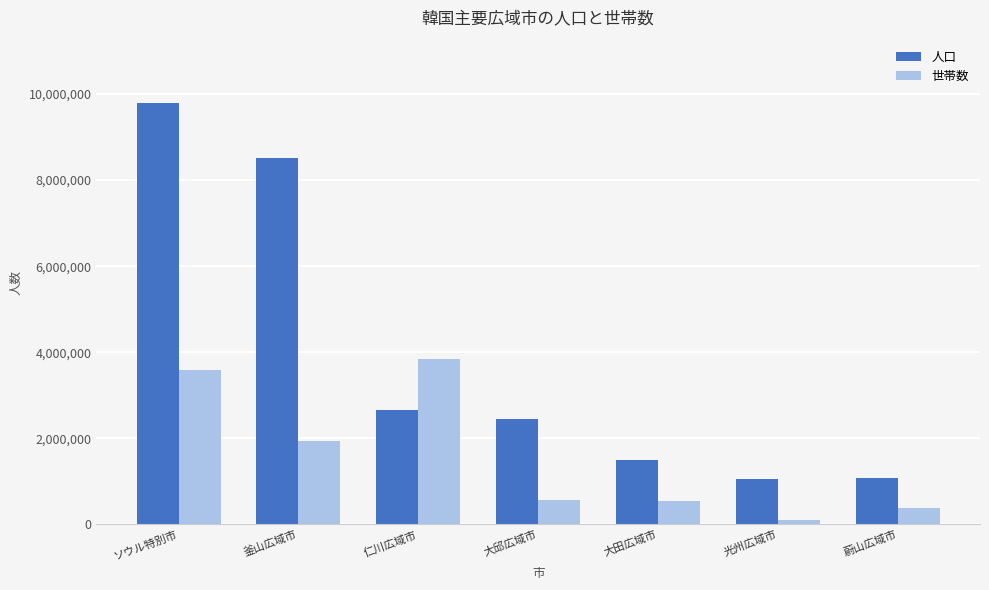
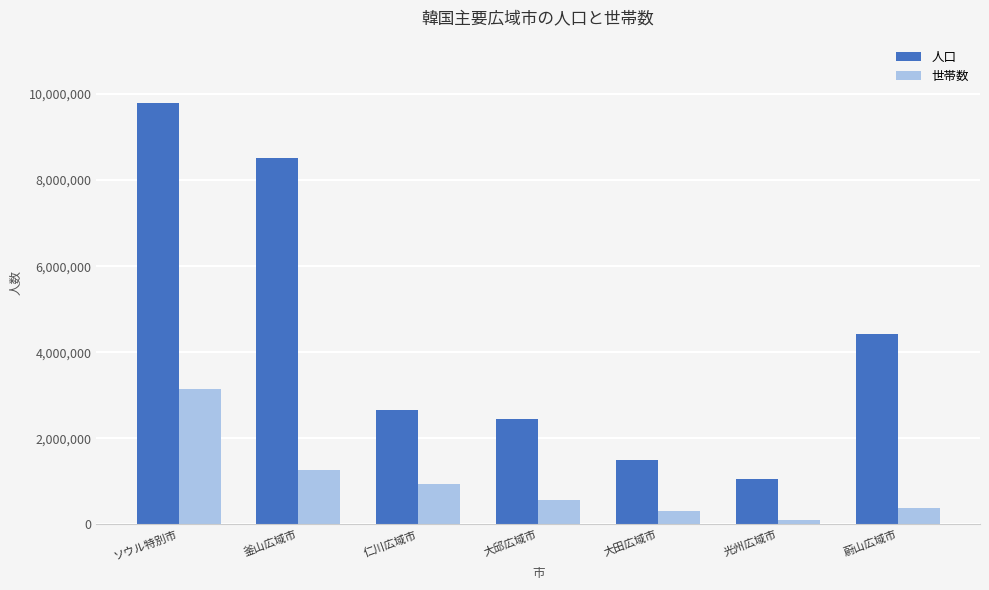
  {
    "人口": {
      "ソウル特別市": "9,800,000",
      "釜山広域市": "8,500,000",
      "仁川広域市": "2,700,000",
      "大邱広域市": "2,400,000",
      "大田広域市": "1,500,000",
      "光州広域市": "1,100,000",
-     "蔚山広域市": "1,100,000"
+     "蔚山広域市": "4,400,000"
    },
    "世帯数": {
-     "ソウル特別市": "3,600,000",
-     "釜山広域市": "1,900,000",
-     "仁川広域市": "3,800,000",
+     "ソウル特別市": "3,100,000",
+     "釜山広域市": "1,300,000",
+     "仁川広域市": "900,000",
      "大邱広域市": "600,000",
-     "大田広域市": "500,000",
+     "大田広域市": "300,000",
      "光州広域市": "100,000",
      "蔚山広域市": "400,000"
    }
  }
